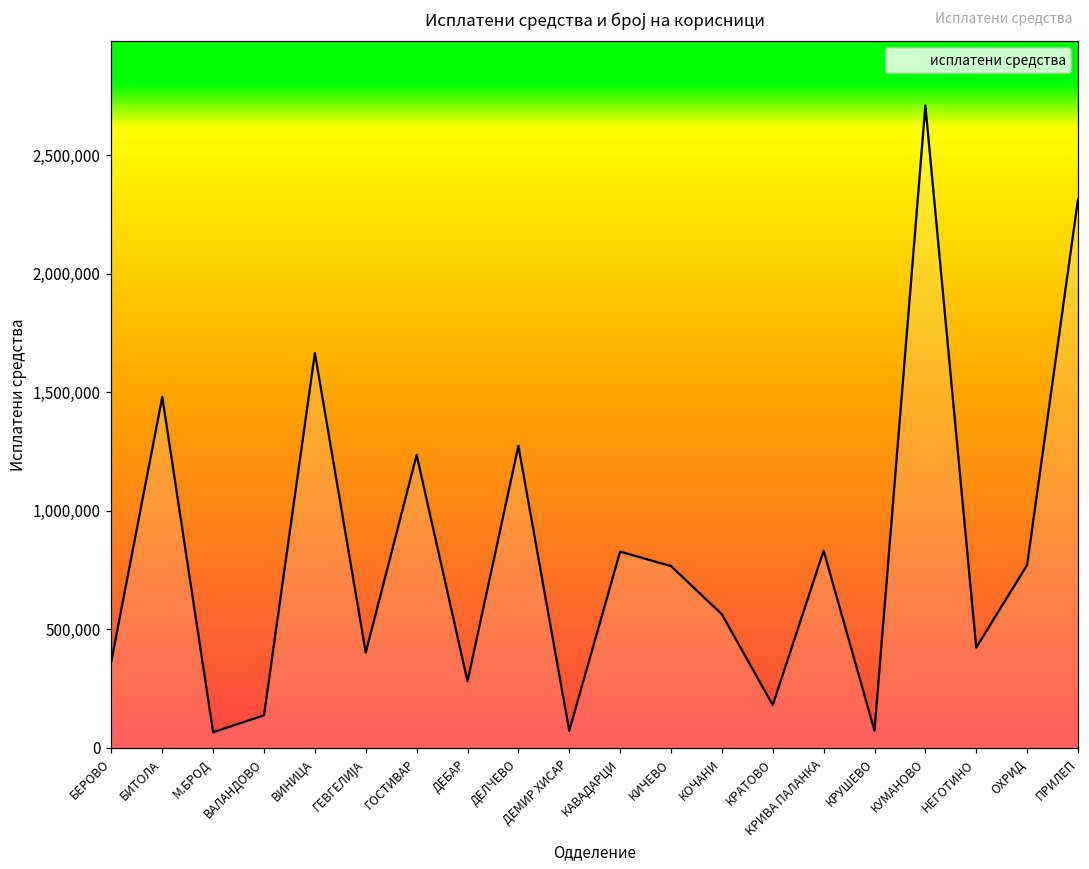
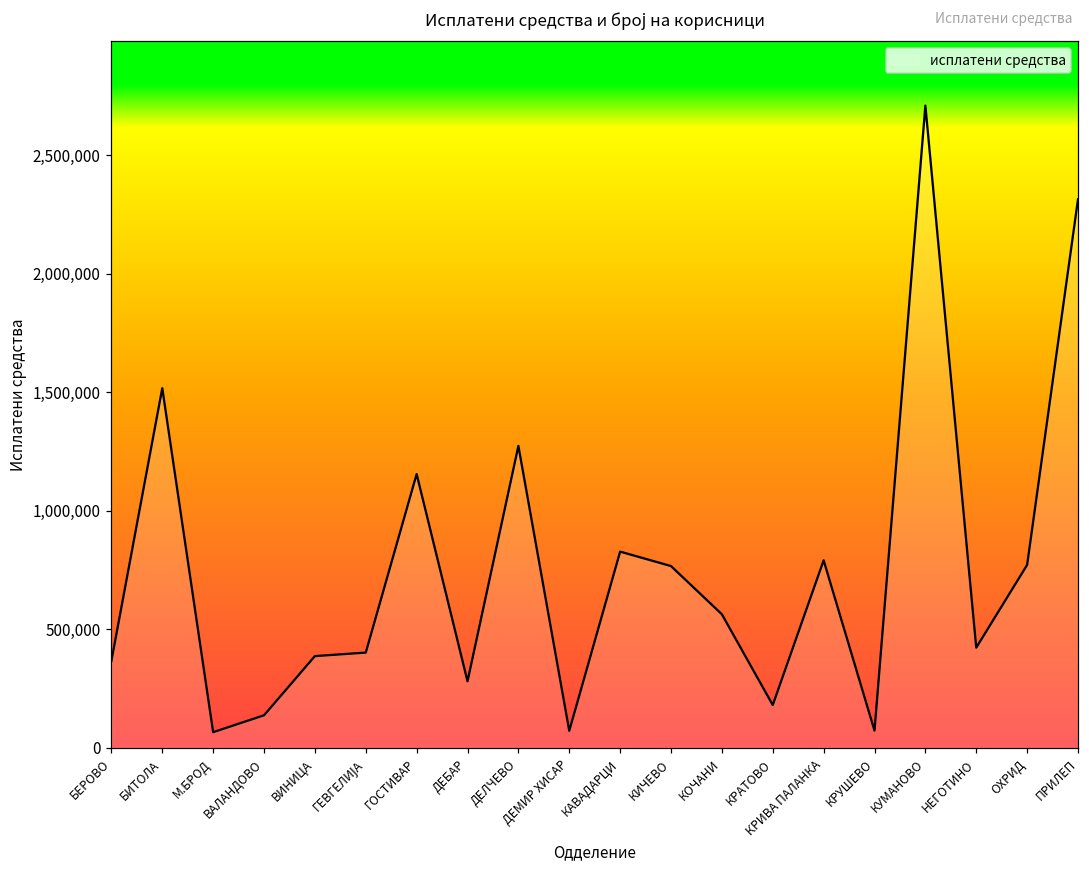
  {
    "БЕРОВО": "370,000",
-   "БИТОЛА": "1,480,000",
+   "БИТОЛА": "1,520,000",
    "М.БРОД": "70,000",
    "ВАЛАНДОВО": "140,000",
-   "ВИНИЦА": "1,670,000",
+   "ВИНИЦА": "390,000",
    "ГЕВГЕЛИЈА": "400,000",
-   "ГОСТИВАР": "1,240,000",
+   "ГОСТИВАР": "1,150,000",
    "ДЕБАР": "280,000",
    "ДЕЛЧЕВО": "1,270,000",
    "ДЕМИР ХИСАР": "70,000",
    "КАВАДАРЦИ": "830,000",
    "КИЧЕВО": "770,000",
    "КОЧАНИ": "560,000",
    "КРАТОВО": "180,000",
-   "КРИВА ПАЛАНКА": "830,000",
+   "КРИВА ПАЛАНКА": "790,000",
    "КРУШЕВО": "70,000",
    "КУМАНОВО": "2,710,000",
    "НЕГОТИНО": "420,000",
    "ОХРИД": "770,000",
    "ПРИЛЕП": "2,310,000"
  }
